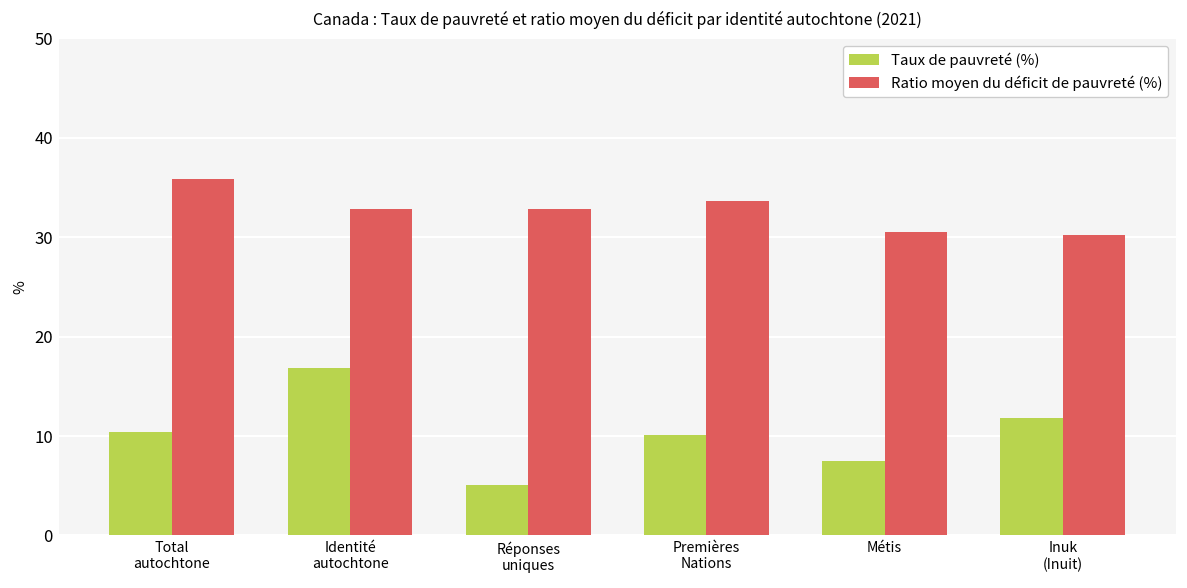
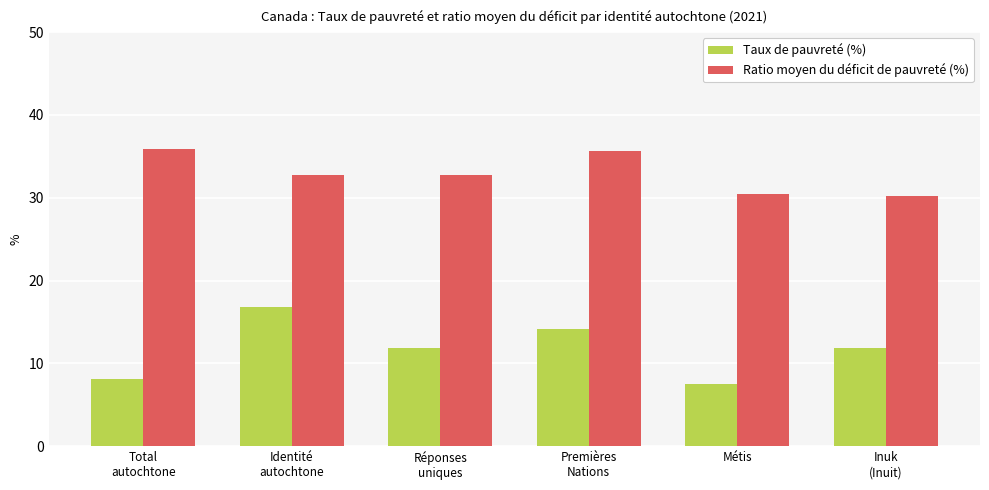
  {
    "Taux de pauvreté (%)": {
-     "Total autochtone": 10,
+     "Total autochtone": 8,
      "Identité autochtone": 17,
-     "Réponses uniques": 5,
-     "Premières Nations": 10,
+     "Réponses uniques": 12,
+     "Premières Nations": 14,
      "Métis": 8,
      "Inuk (Inuit)": 12
    },
    "Ratio moyen du déficit de pauvreté (%)": {
      "Total autochtone": 36,
      "Identité autochtone": 33,
      "Réponses uniques": 33,
-     "Premières Nations": 34,
+     "Premières Nations": 36,
      "Métis": 31,
      "Inuk (Inuit)": 30
    }
  }
